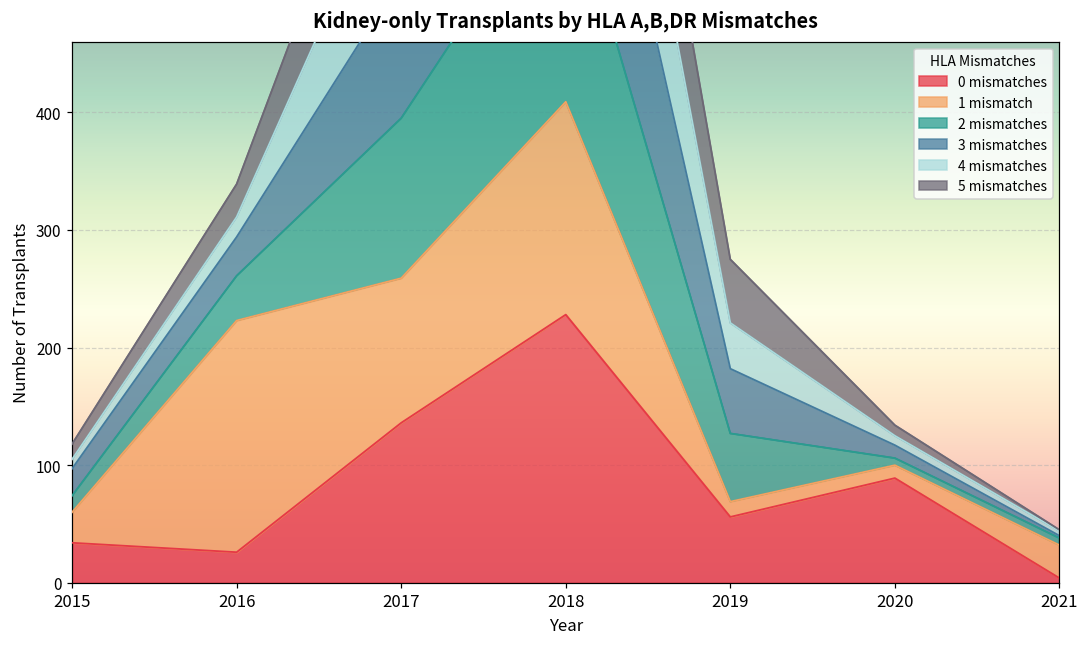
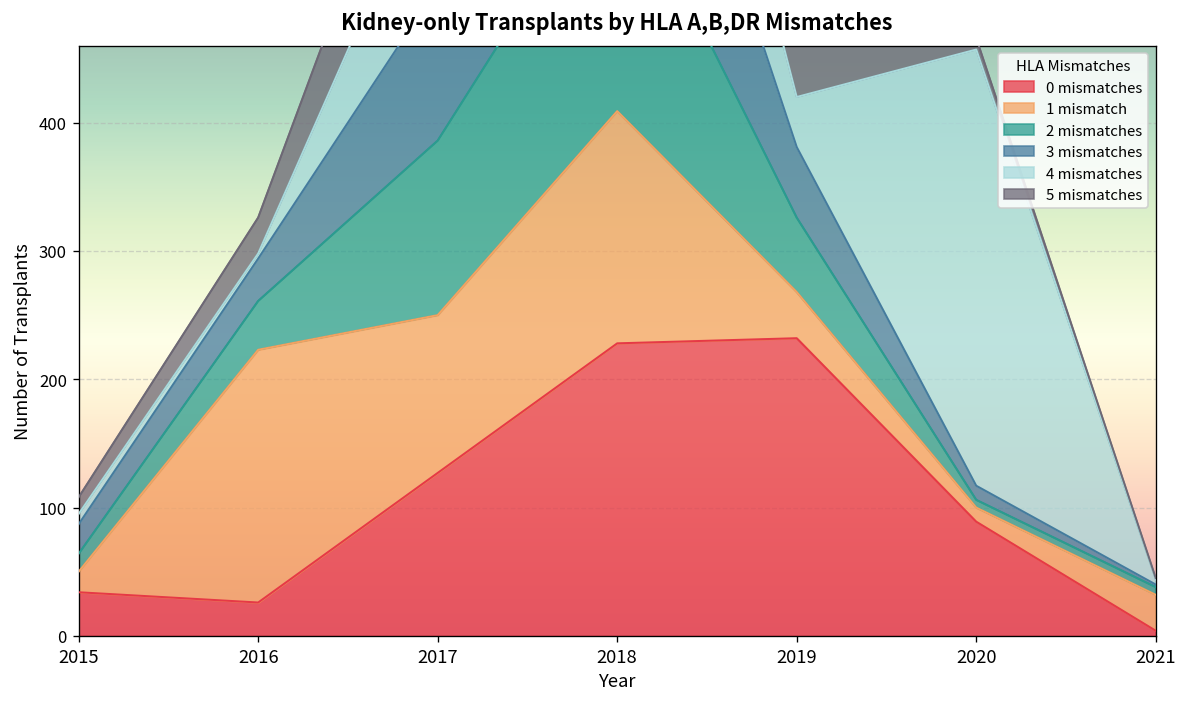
  {
    "0 mismatches": {
      "2015": 34,
      "2016": 26,
-     "2017": 136,
+     "2017": 127,
      "2018": 228,
-     "2019": 56,
+     "2019": 232,
      "2020": 89,
      "2021": 4
    },
    "1 mismatch": {
-     "2015": 26,
+     "2015": 16,
      "2016": 197,
      "2017": 123,
      "2018": 181,
-     "2019": 13,
+     "2019": 36,
      "2020": 11,
      "2021": 28
    },
    "4 mismatches": {
      "2015": 8,
-     "2016": 17,
+     "2016": 4,
      "2019": 39,
-     "2020": 8
+     "2020": 340
    }
  }
